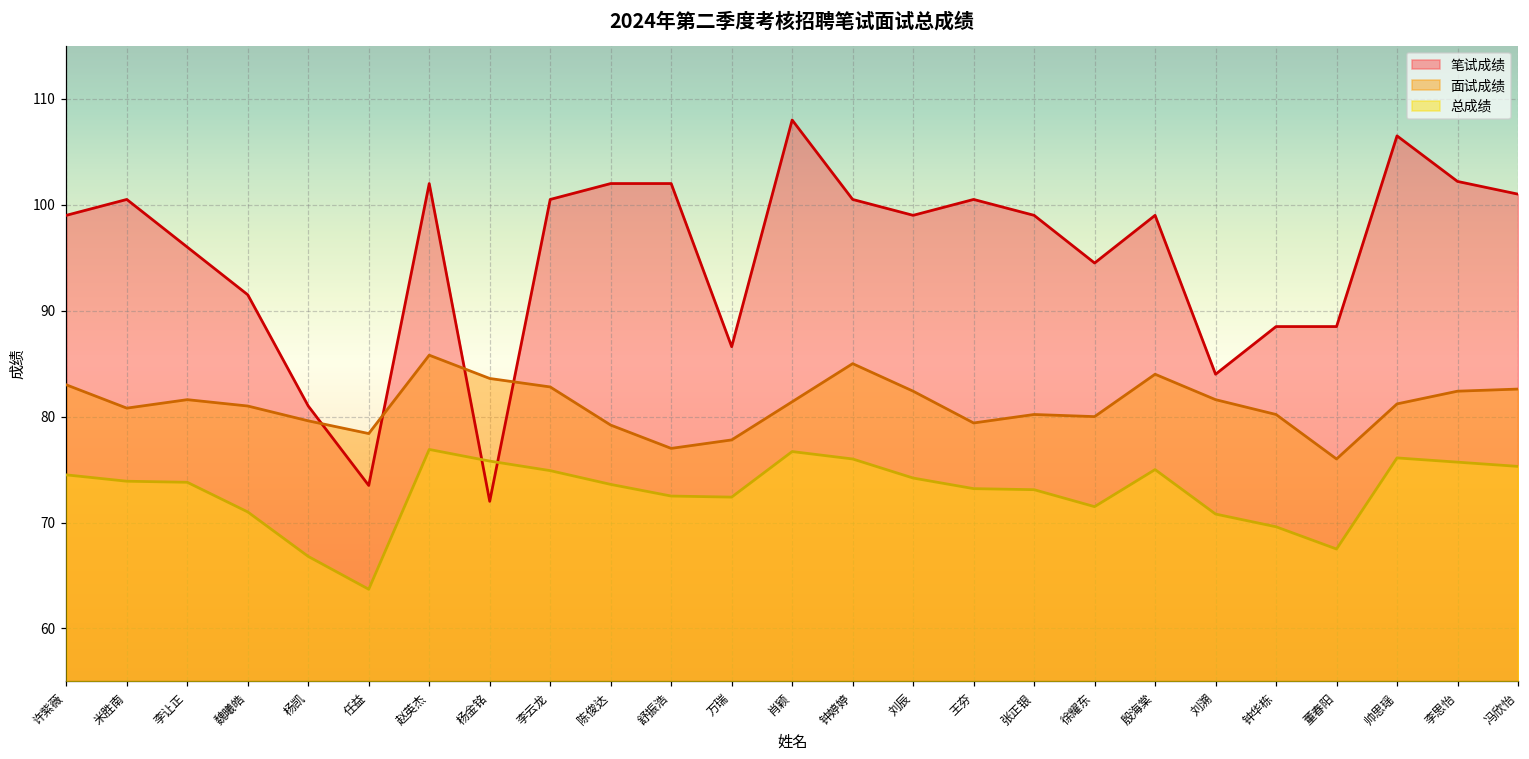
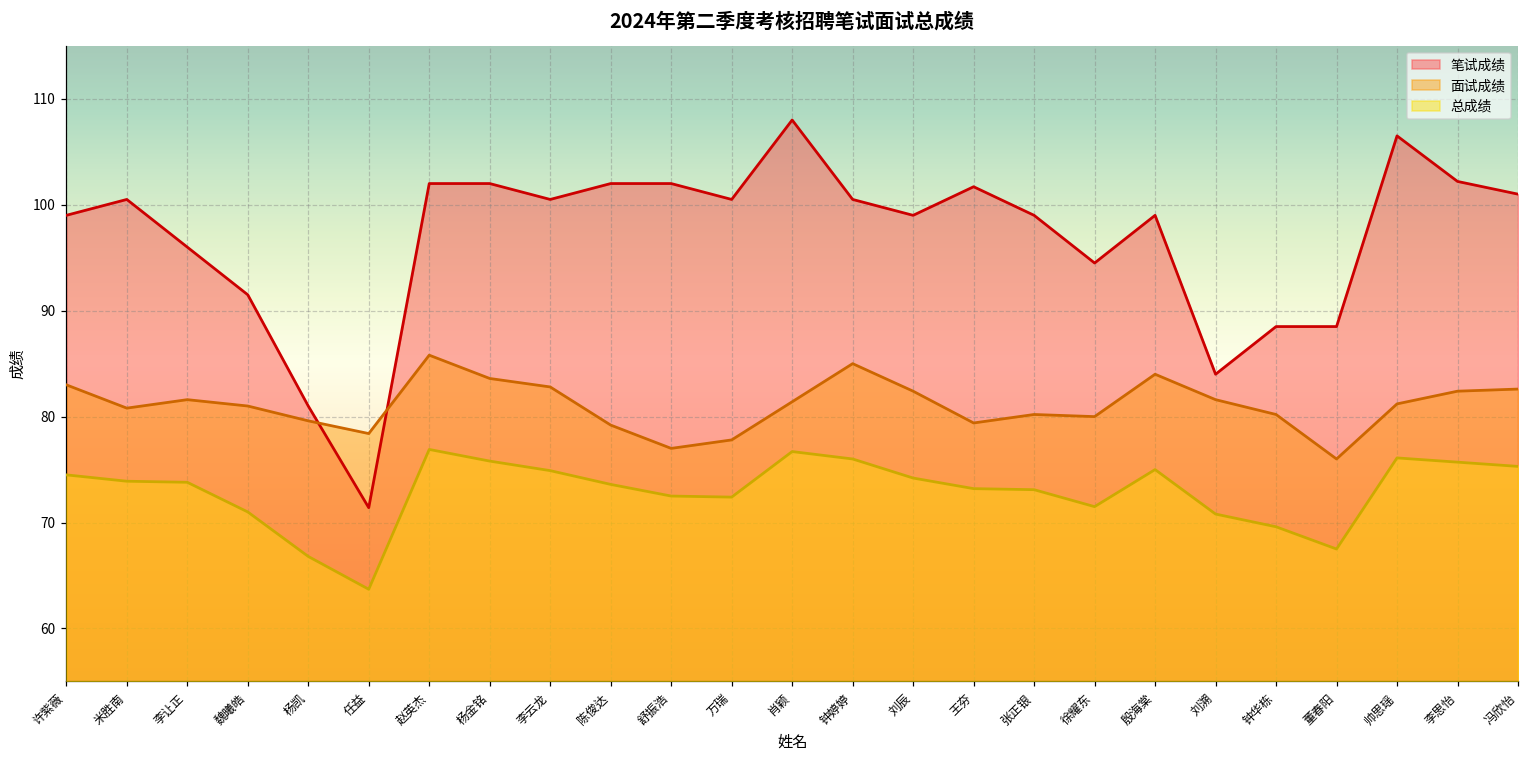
  {
    "笔试成绩": {
      "许紫薇": 99,
      "米胜南": 101,
      "李让正": 96,
      "魏曦皓": 92,
      "杨凯": 81,
-     "任益": 74,
+     "任益": 71,
      "赵英杰": 102,
-     "杨金铭": 72,
+     "杨金铭": 102,
      "李云龙": 101,
      "陈俊达": 102,
      "舒振浩": 102,
-     "万瑞": 87,
+     "万瑞": 101,
      "肖颖": 108,
      "钟婷婷": 101,
      "刘辰": 99,
-     "王夯": 101,
+     "王夯": 102,
      "张正银": 99,
      "徐耀东": 95,
      "殷海棠": 99,
      "刘溯": 84,
      "钟华栋": 89,
      "董春阳": 89,
      "帅思瑶": 107,
      "李思怡": 102,
      "冯欣怡": 101
    }
  }
